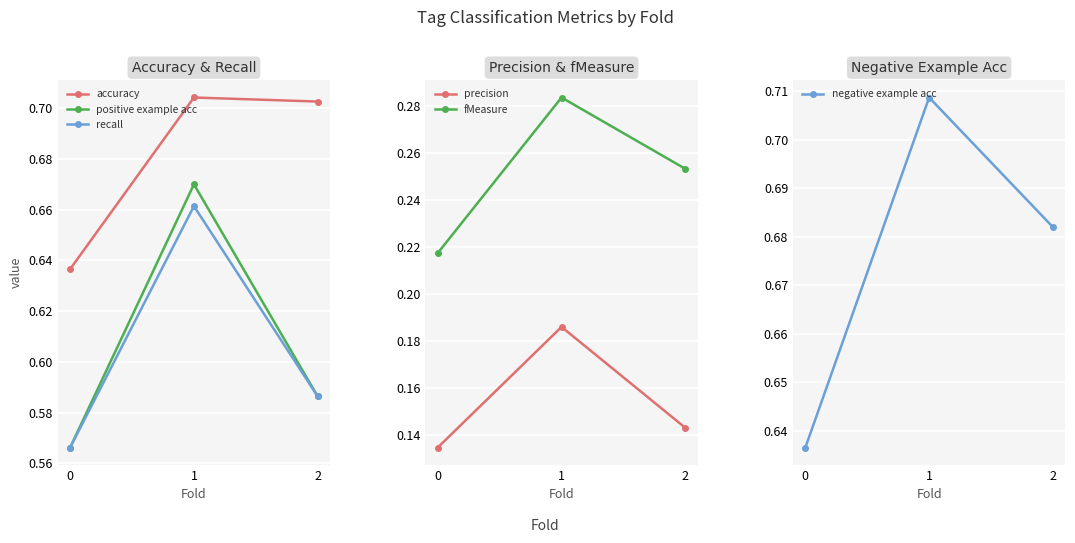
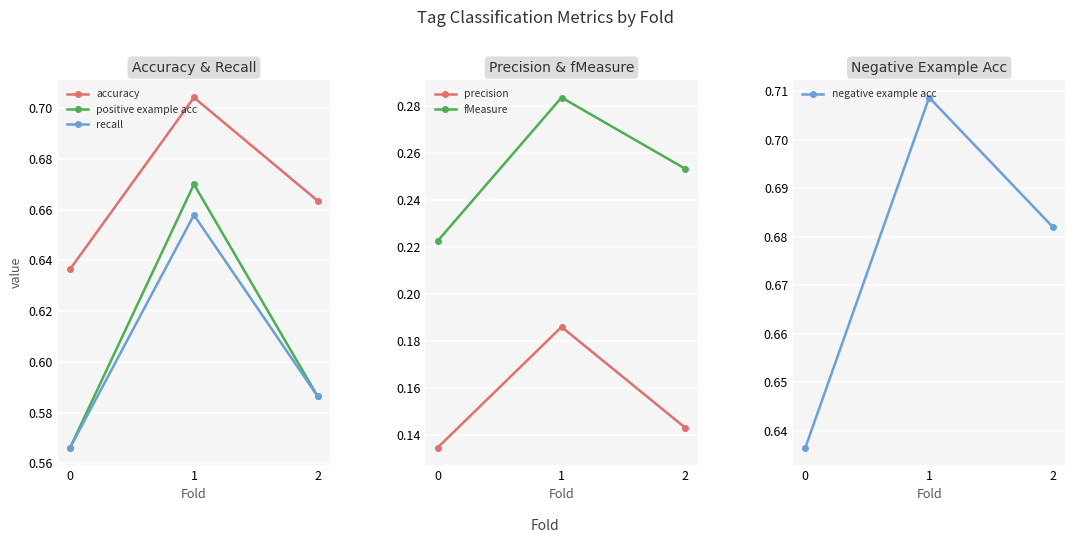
  {
    "Accuracy & Recall": {
      "accuracy": {
        "0": 0.637,
        "1": 0.704,
-       "2": 0.703
+       "2": 0.664
      },
      "positive example acc": {
        "1": 0.670
      },
      "recall": {
-       "1": 0.661
+       "1": 0.658
      }
    },
    "Precision & fMeasure": {
      "precision": {
        "0": 0.135,
        "1": 0.186,
        "2": 0.143
      },
      "fMeasure": {
-       "0": 0.218,
+       "0": 0.223,
        "1": 0.284,
        "2": 0.253
      }
    },
    "Negative Example Acc": {
      "0": 0.637,
      "1": 0.709,
      "2": 0.682
    }
  }
